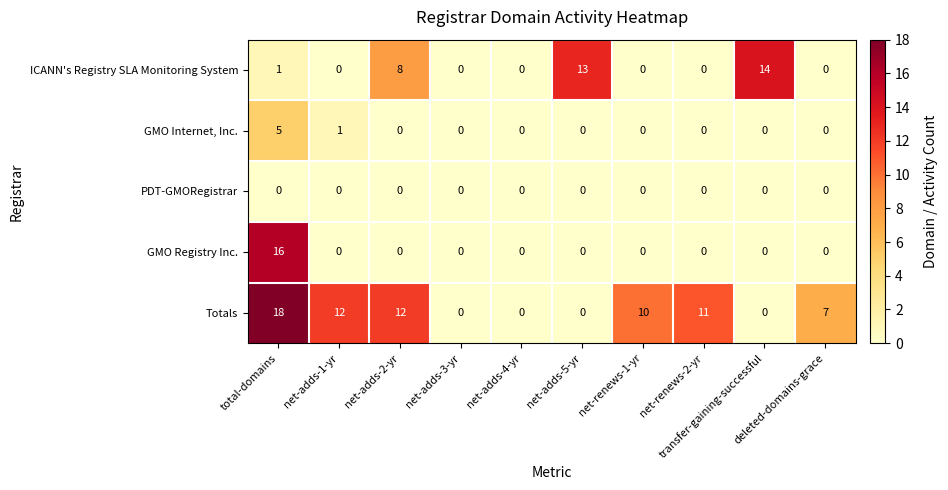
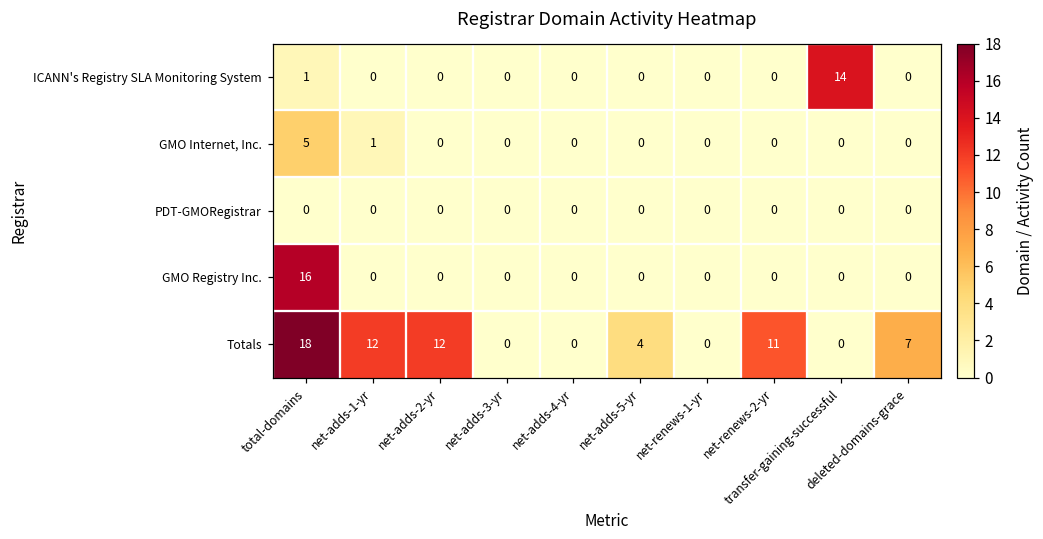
  {
    "ICANN's Registry SLA Monitoring System": {
      "total-domains": 1,
      "net-adds-1-yr": 0,
-     "net-adds-2-yr": 8,
+     "net-adds-2-yr": 0,
      "net-adds-3-yr": 0,
      "net-adds-4-yr": 0,
-     "net-adds-5-yr": 13,
+     "net-adds-5-yr": 0,
      "net-renews-1-yr": 0,
      "net-renews-2-yr": 0,
      "transfer-gaining-successful": 14,
      "deleted-domains-grace": 0
    },
    "GMO Internet, Inc.": {
      "total-domains": 5,
      "net-adds-1-yr": 1,
      "net-adds-2-yr": 0,
      "net-adds-3-yr": 0,
      "net-adds-4-yr": 0,
      "net-adds-5-yr": 0,
      "net-renews-1-yr": 0,
      "net-renews-2-yr": 0,
      "transfer-gaining-successful": 0,
      "deleted-domains-grace": 0
    },
    "PDT-GMORegistrar": {
      "total-domains": 0,
      "net-adds-1-yr": 0,
      "net-adds-2-yr": 0,
      "net-adds-3-yr": 0,
      "net-adds-4-yr": 0,
      "net-adds-5-yr": 0,
      "net-renews-1-yr": 0,
      "net-renews-2-yr": 0,
      "transfer-gaining-successful": 0,
      "deleted-domains-grace": 0
    },
    "GMO Registry Inc.": {
      "total-domains": 16,
      "net-adds-1-yr": 0,
      "net-adds-2-yr": 0,
      "net-adds-3-yr": 0,
      "net-adds-4-yr": 0,
      "net-adds-5-yr": 0,
      "net-renews-1-yr": 0,
      "net-renews-2-yr": 0,
      "transfer-gaining-successful": 0,
      "deleted-domains-grace": 0
    },
    "Totals": {
      "total-domains": 18,
      "net-adds-1-yr": 12,
      "net-adds-2-yr": 12,
      "net-adds-3-yr": 0,
      "net-adds-4-yr": 0,
-     "net-adds-5-yr": 0,
-     "net-renews-1-yr": 10,
+     "net-adds-5-yr": 4,
+     "net-renews-1-yr": 0,
      "net-renews-2-yr": 11,
      "transfer-gaining-successful": 0,
      "deleted-domains-grace": 7
    }
  }
